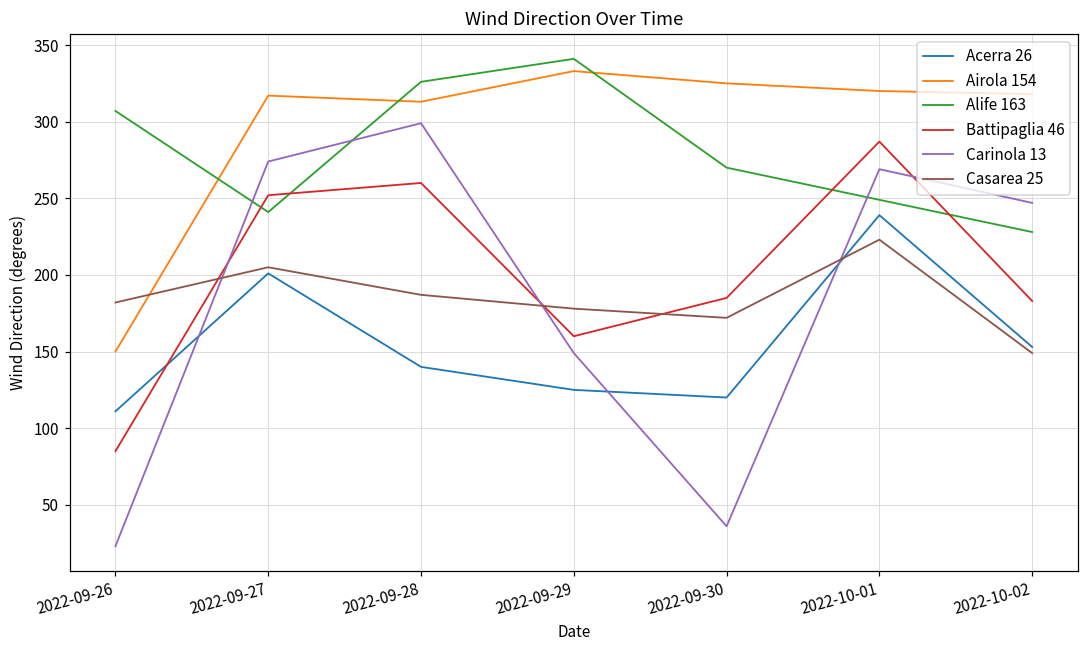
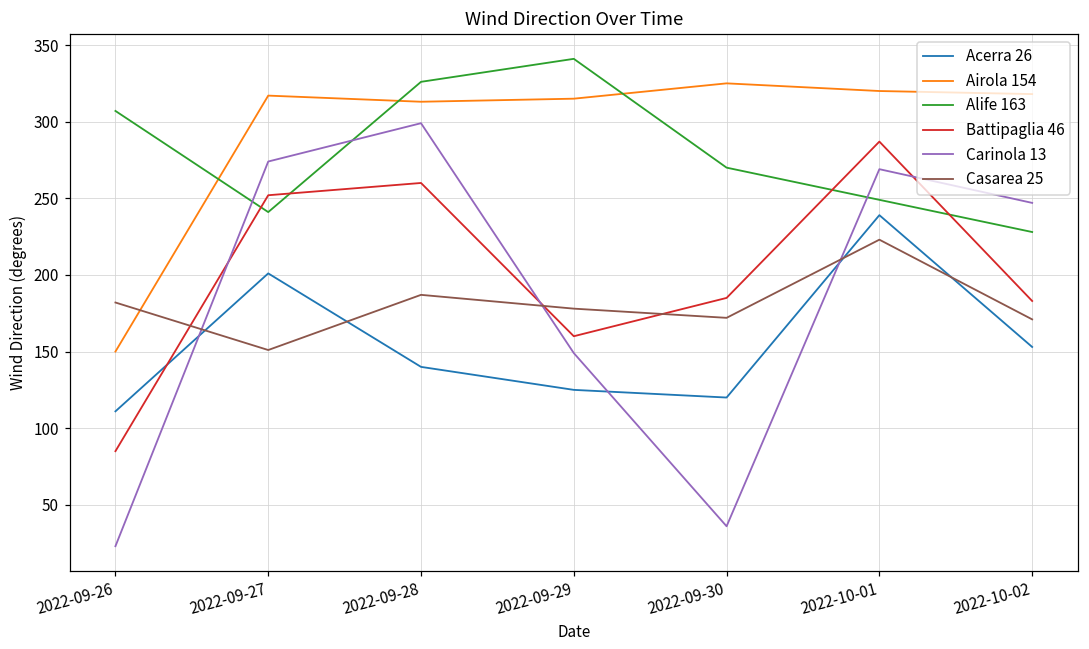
  {
    "Acerra 26": {
      "2022-09-26": 111,
      "2022-09-27": 201,
      "2022-09-28": 140,
      "2022-09-29": 125,
      "2022-09-30": 120,
      "2022-10-01": 239,
      "2022-10-02": 153
    },
    "Airola 154": {
      "2022-09-26": 150,
      "2022-09-27": 317,
      "2022-09-28": 313,
-     "2022-09-29": 333,
+     "2022-09-29": 315,
      "2022-09-30": 325,
      "2022-10-01": 320
    },
    "Alife 163": {
      "2022-09-26": 307,
      "2022-09-27": 241,
      "2022-09-28": 326,
      "2022-09-29": 341,
      "2022-09-30": 270,
      "2022-10-01": 249,
      "2022-10-02": 228
    },
    "Battipaglia 46": {
      "2022-09-26": 85,
      "2022-09-27": 252,
      "2022-09-28": 260,
      "2022-09-29": 160,
      "2022-09-30": 185,
      "2022-10-01": 287,
      "2022-10-02": 183
    },
    "Carinola 13": {
      "2022-09-26": 23,
      "2022-09-27": 274,
      "2022-09-28": 299,
      "2022-09-29": 149,
      "2022-09-30": 36,
      "2022-10-01": 269,
      "2022-10-02": 247
    },
    "Casarea 25": {
      "2022-09-26": 182,
-     "2022-09-27": 205,
+     "2022-09-27": 151,
      "2022-09-28": 187,
      "2022-09-29": 178,
      "2022-09-30": 172,
      "2022-10-01": 223,
-     "2022-10-02": 149
+     "2022-10-02": 171
    }
  }
